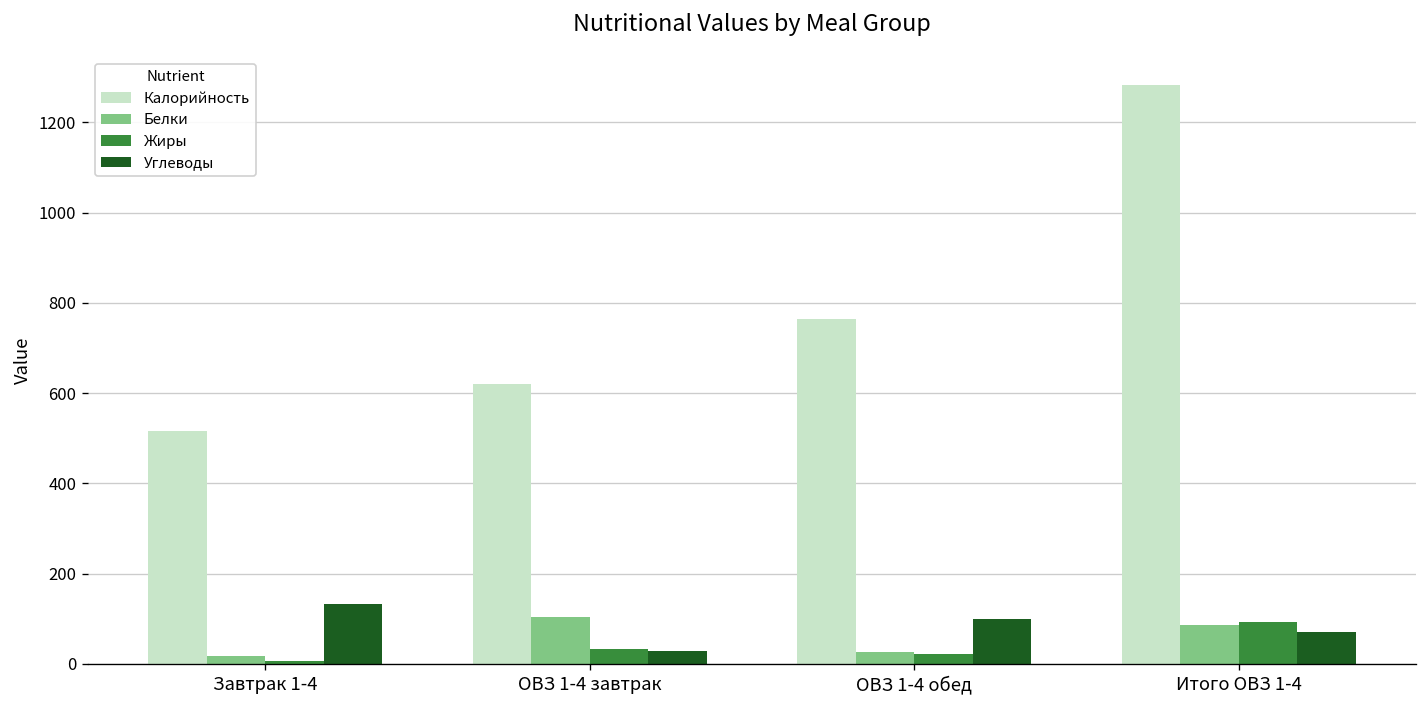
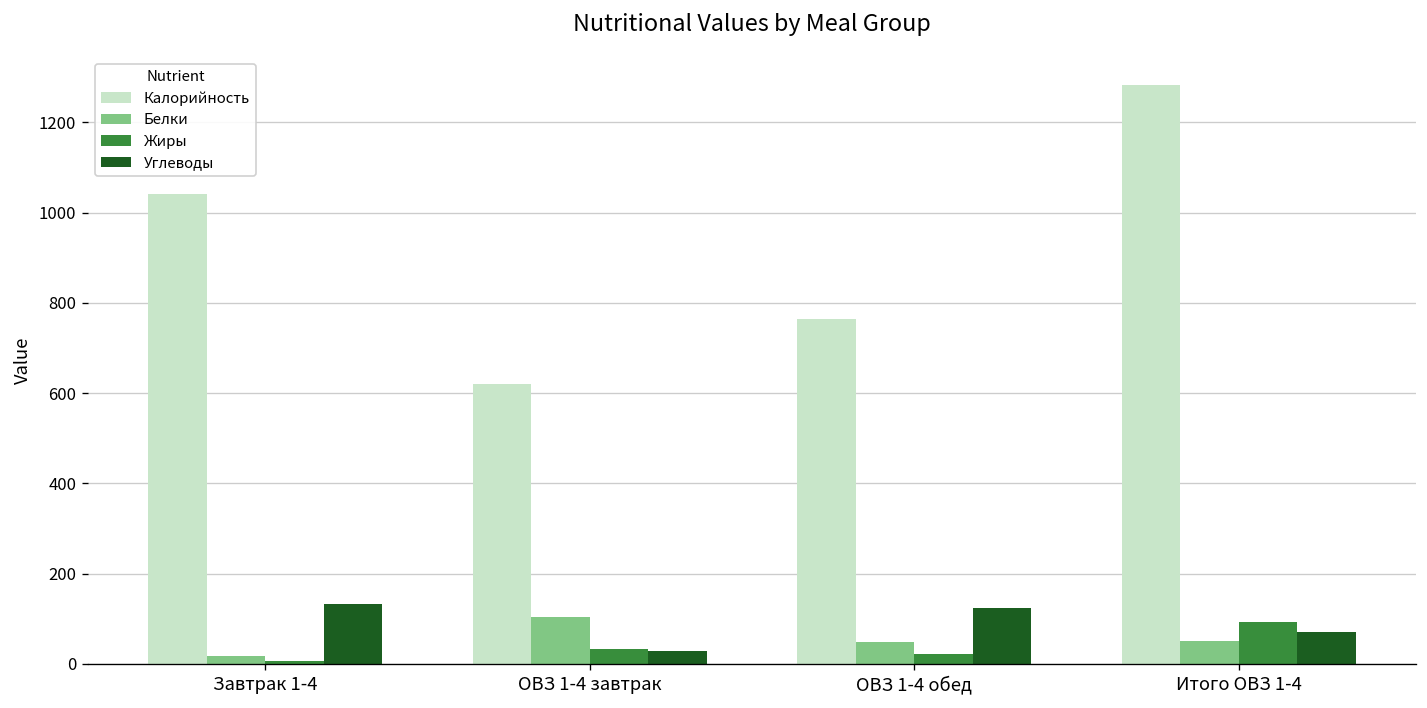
  {
    "Калорийность": {
-     "Завтрак 1-4": 520,
+     "Завтрак 1-4": 1040,
      "ОВЗ 1-4 завтрак": 620,
      "ОВЗ 1-4 обед": 770,
      "Итого ОВЗ 1-4": 1280
    },
    "Белки": {
      "Завтрак 1-4": 20,
      "ОВЗ 1-4 завтрак": 100,
-     "ОВЗ 1-4 обед": 30,
-     "Итого ОВЗ 1-4": 90
+     "ОВЗ 1-4 обед": 50,
+     "Итого ОВЗ 1-4": 50
    },
    "Жиры": {
      "Завтрак 1-4": 10,
      "ОВЗ 1-4 завтрак": 30,
      "ОВЗ 1-4 обед": 20,
      "Итого ОВЗ 1-4": 90
    },
    "Углеводы": {
      "Завтрак 1-4": 130,
      "ОВЗ 1-4 завтрак": 30,
-     "ОВЗ 1-4 обед": 100,
+     "ОВЗ 1-4 обед": 120,
      "Итого ОВЗ 1-4": 70
    }
  }
